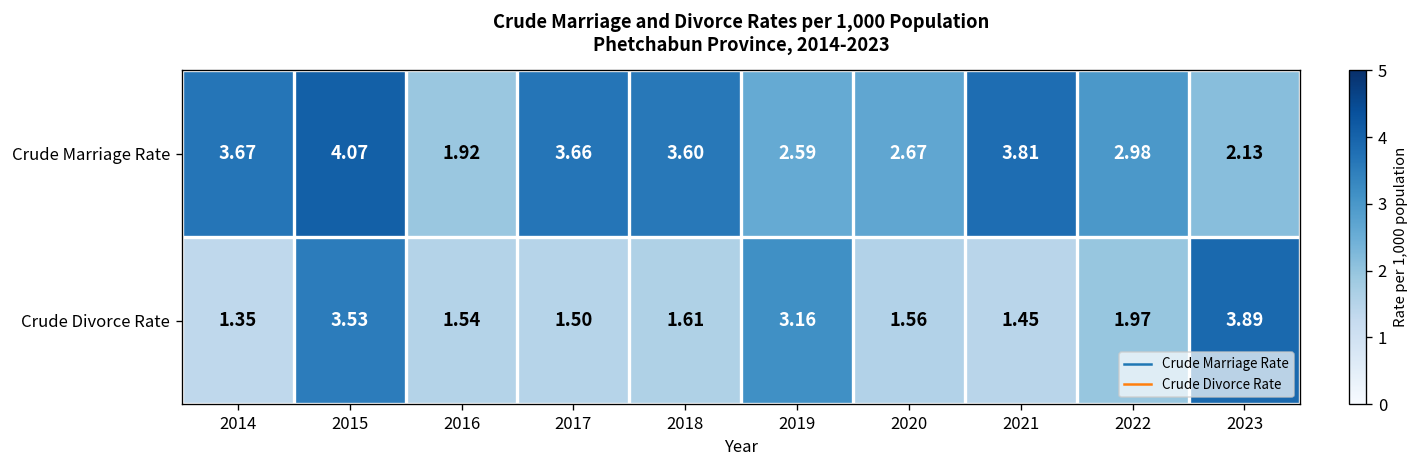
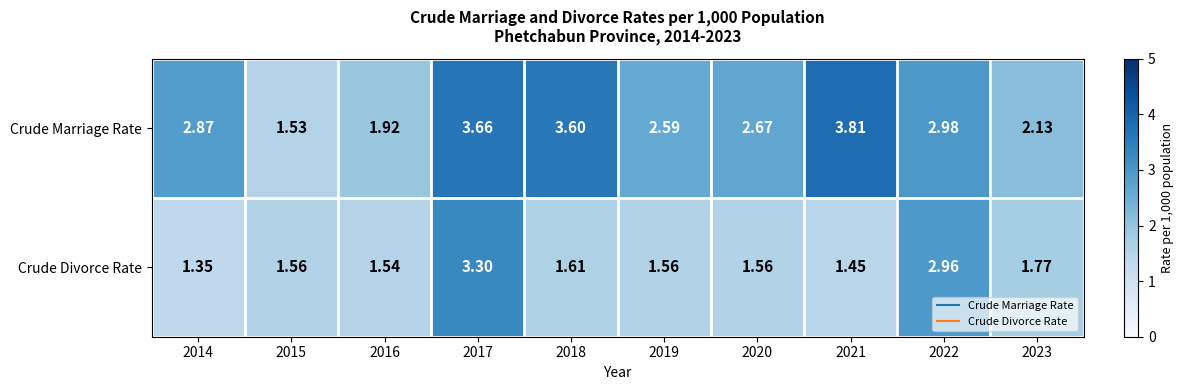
  {
    "Crude Marriage Rate": {
-     "2014": 3.67,
-     "2015": 4.07,
+     "2014": 2.87,
+     "2015": 1.53,
      "2016": 1.92,
      "2017": 3.66,
      "2018": 3.60,
      "2019": 2.59,
      "2020": 2.67,
      "2021": 3.81,
      "2022": 2.98,
      "2023": 2.13
    },
    "Crude Divorce Rate": {
      "2014": 1.35,
-     "2015": 3.53,
+     "2015": 1.56,
      "2016": 1.54,
-     "2017": 1.50,
+     "2017": 3.30,
      "2018": 1.61,
-     "2019": 3.16,
+     "2019": 1.56,
      "2020": 1.56,
      "2021": 1.45,
-     "2022": 1.97,
-     "2023": 3.89
+     "2022": 2.96,
+     "2023": 1.77
    }
  }
